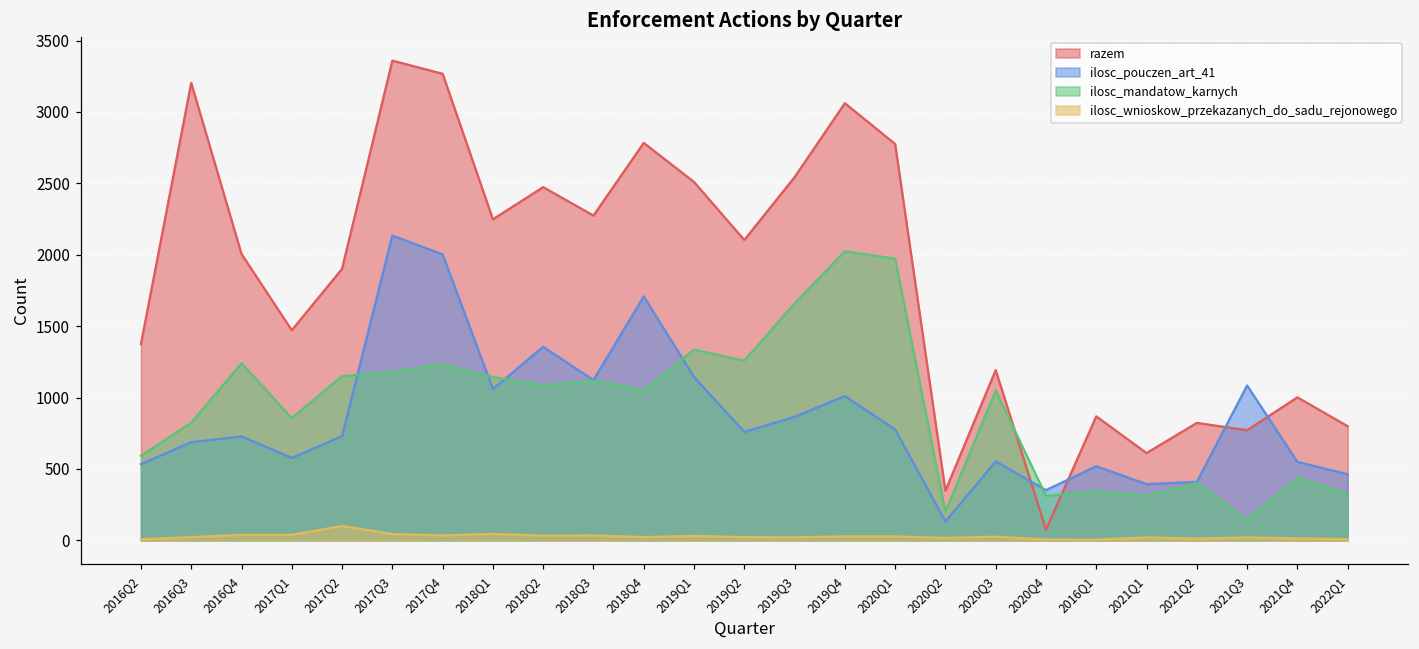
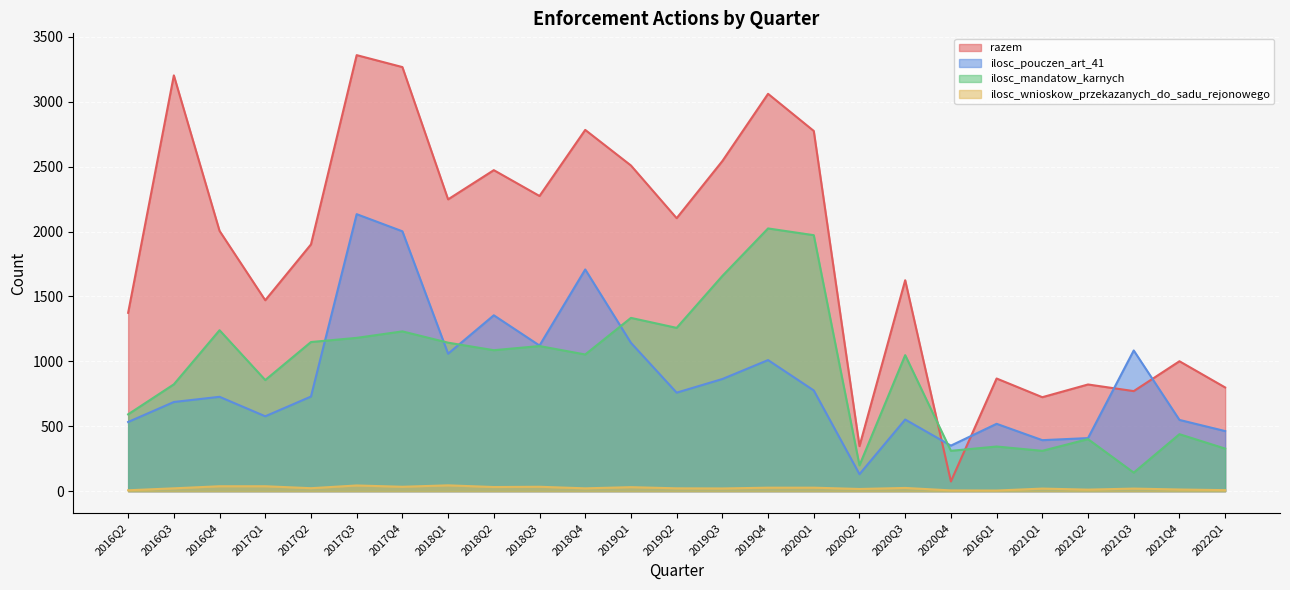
  {
    "razem": {
      "2016Q2": 1370,
      "2016Q3": 3200,
      "2016Q4": 2010,
      "2017Q1": 1470,
      "2017Q2": 1900,
      "2017Q3": 3360,
      "2017Q4": 3270,
      "2018Q1": 2250,
      "2018Q2": 2470,
      "2018Q3": 2270,
      "2018Q4": 2780,
      "2019Q1": 2510,
      "2019Q2": 2100,
      "2019Q3": 2540,
      "2019Q4": 3060,
      "2020Q1": 2780,
      "2020Q2": 350,
-     "2020Q3": 1190,
+     "2020Q3": 1630,
      "2020Q4": 80,
      "2016Q1": 870,
-     "2021Q1": 610,
+     "2021Q1": 720,
      "2021Q2": 820,
      "2021Q3": 770,
      "2021Q4": 1000,
      "2022Q1": 800
    },
    "ilosc_pouczen_art_41": {
      "2016Q2": 530,
      "2016Q3": 690,
      "2016Q4": 730,
      "2017Q1": 580,
      "2017Q2": 730,
      "2017Q3": 2130,
      "2017Q4": 2000,
      "2018Q1": 1060,
      "2018Q2": 1360,
      "2018Q4": 1710,
      "2019Q1": 1140,
      "2019Q2": 760,
      "2019Q3": 860,
      "2019Q4": 1010,
      "2020Q1": 780,
      "2020Q2": 130,
      "2020Q3": 550,
      "2020Q4": 350,
      "2016Q1": 520,
      "2021Q1": 390,
      "2021Q3": 1080,
      "2021Q4": 550,
      "2022Q1": 460
    },
    "ilosc_mandatow_karnych": {
      "2016Q2": 590,
      "2016Q3": 820,
      "2016Q4": 1240,
      "2017Q1": 860,
      "2017Q2": 1150,
      "2017Q3": 1180,
      "2017Q4": 1230,
      "2018Q1": 1140,
      "2018Q2": 1090,
      "2018Q4": 1050,
      "2019Q1": 1340,
      "2019Q2": 1260,
      "2019Q3": 1660,
      "2019Q4": 2020,
      "2020Q1": 1970,
      "2020Q2": 200,
      "2020Q3": 1050,
      "2020Q4": 310,
      "2016Q1": 340,
      "2021Q1": 310,
      "2021Q3": 140,
      "2021Q4": 440,
      "2022Q1": 330
    },
    "ilosc_wnioskow_przekazanych_do_sadu_rejonowego": {
      "2016Q2": 10,
      "2016Q3": 20,
      "2016Q4": 40,
      "2017Q1": 40,
-     "2017Q2": 100,
+     "2017Q2": 20,
      "2017Q3": 40,
      "2017Q4": 30,
      "2018Q1": 50,
      "2018Q2": 30,
      "2018Q3": 30,
      "2018Q4": 20,
      "2019Q1": 30,
      "2019Q2": 20,
      "2019Q3": 20,
      "2019Q4": 30,
      "2020Q1": 30,
      "2020Q2": 20,
      "2020Q3": 30,
      "2020Q4": 10,
      "2016Q1": 10,
      "2021Q1": 20,
      "2021Q2": 10,
      "2021Q3": 20,
      "2021Q4": 10,
      "2022Q1": 10
    }
  }
